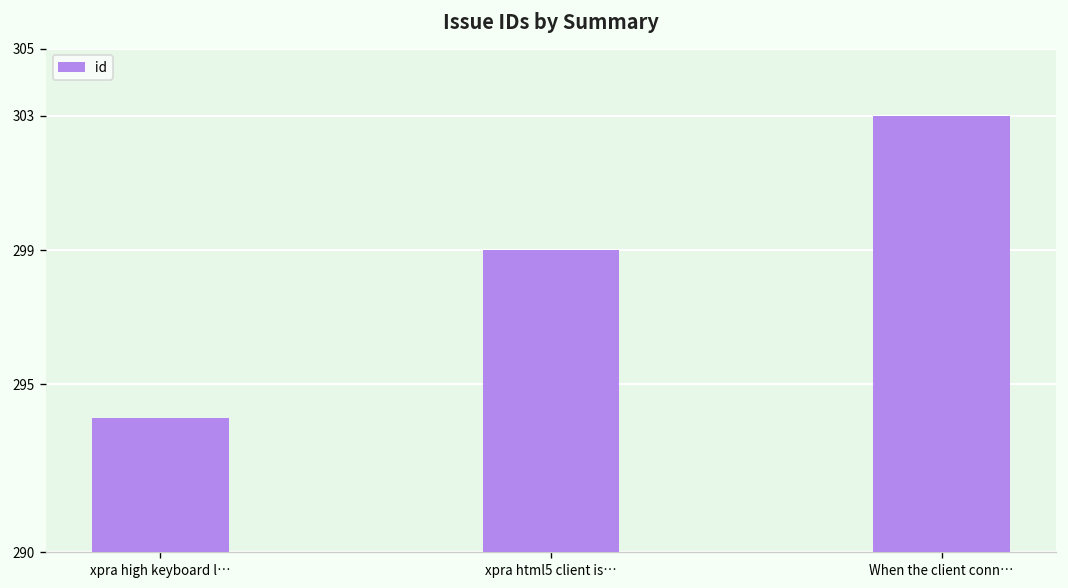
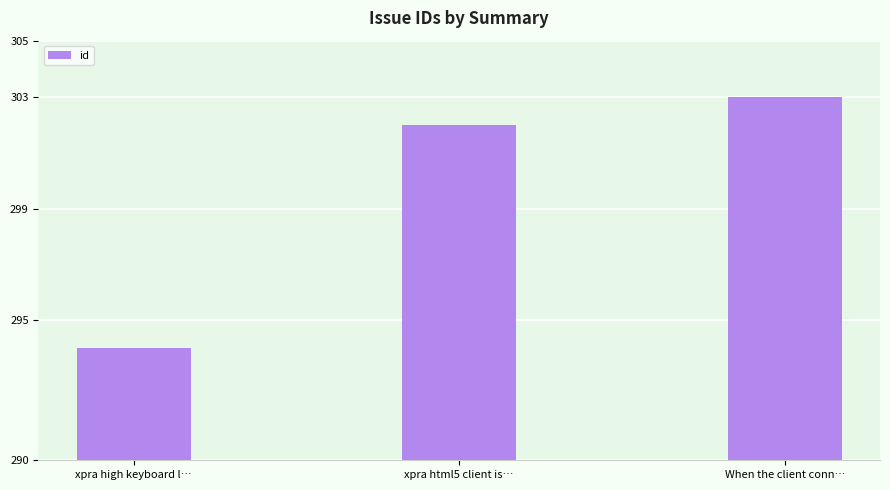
  {
    "xpra high keyboard l…": 294,
-   "xpra html5 client is…": 299,
+   "xpra html5 client is…": 302,
    "When the client conn…": 303
  }
